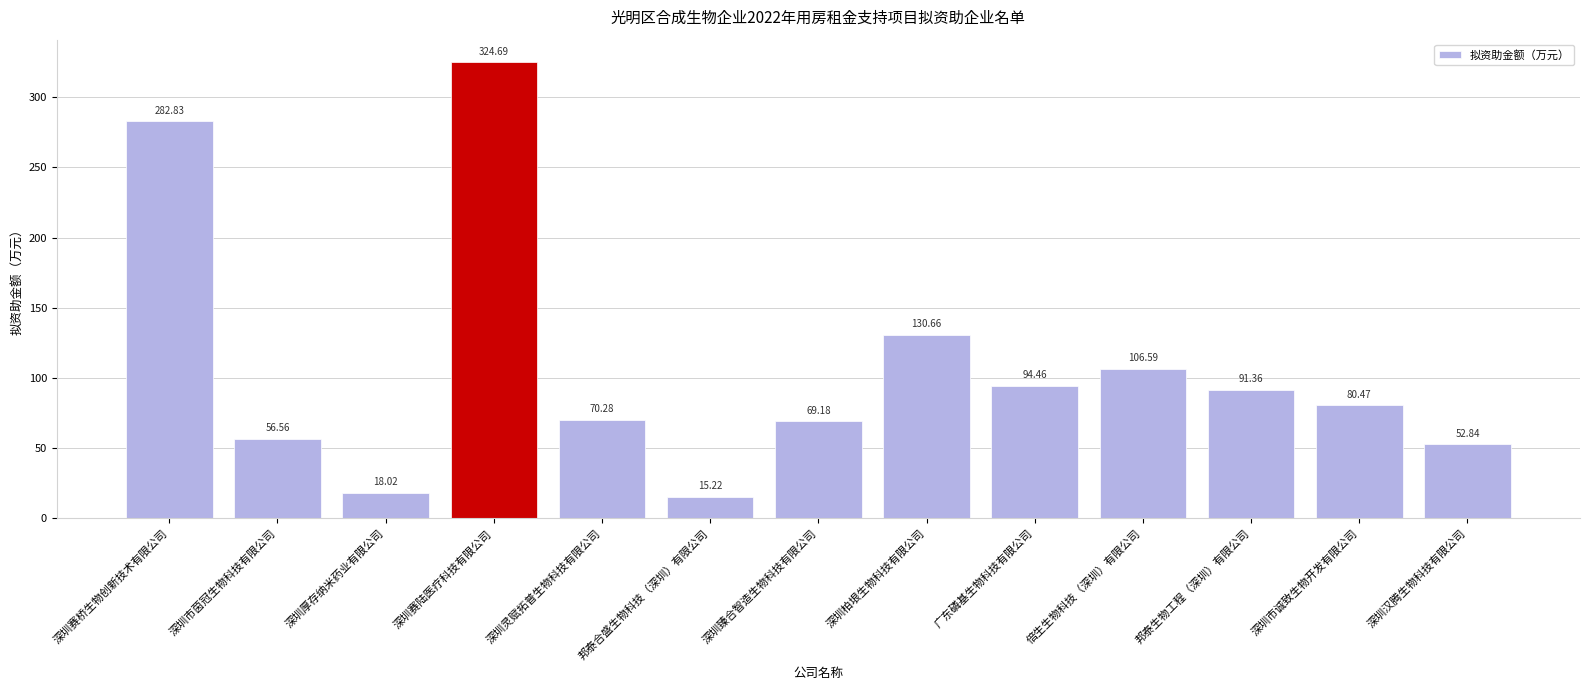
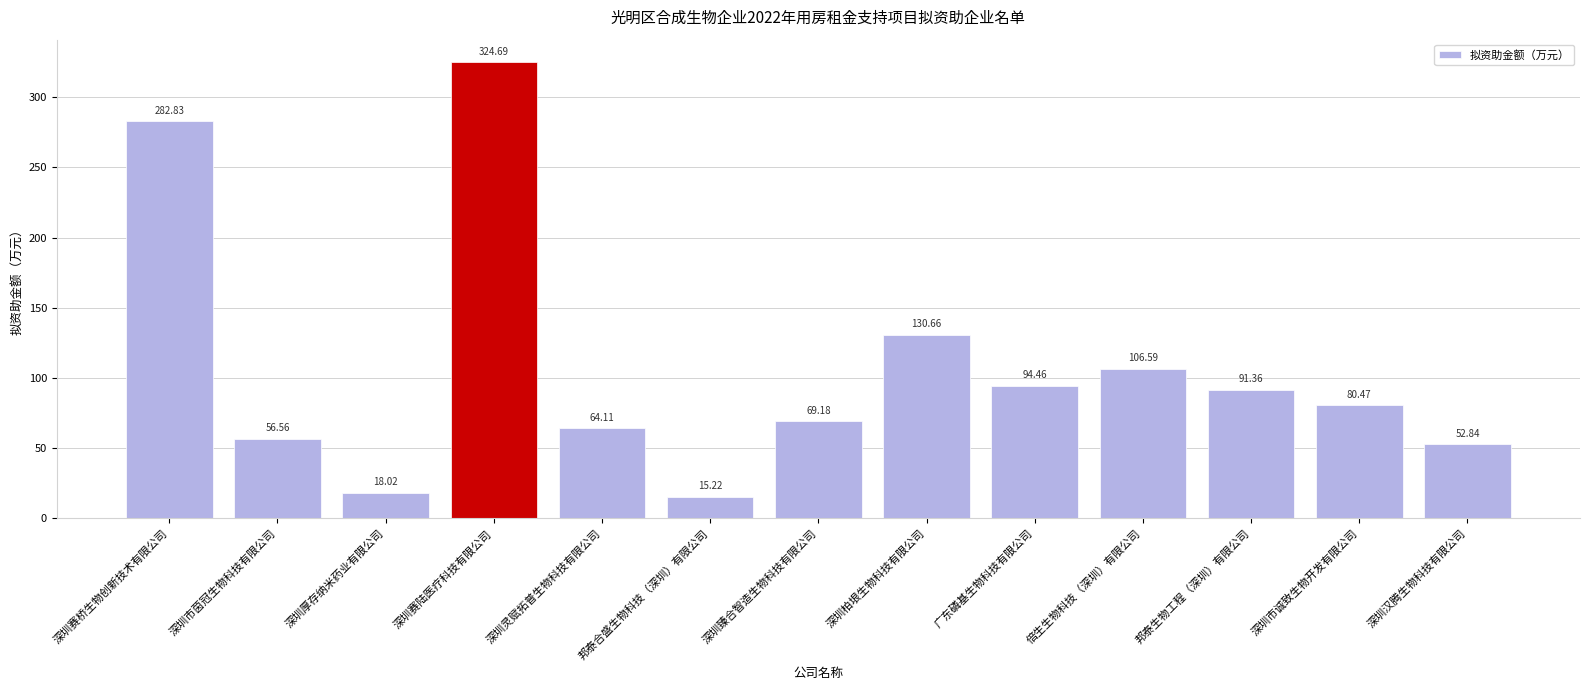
  {
    "深圳赛桥生物创新技术有限公司": 282.83,
    "深圳市茵冠生物科技有限公司": 56.56,
    "深圳厚存纳米药业有限公司": 18.02,
    "深圳赛陆医疗科技有限公司": 324.69,
-   "深圳灵赋拓普生物科技有限公司": 70.28,
+   "深圳灵赋拓普生物科技有限公司": 64.11,
    "邦泰合盛生物科技（深圳）有限公司": 15.22,
    "深圳臻合智造生物科技有限公司": 69.18,
    "深圳柏垠生物科技有限公司": 130.66,
    "广东磷基生物科技有限公司": 94.46,
    "倍生生物科技（深圳）有限公司": 106.59,
    "邦泰生物工程（深圳）有限公司": 91.36,
    "深圳市诚致生物开发有限公司": 80.47,
    "深圳汉腾生物科技有限公司": 52.84
  }
